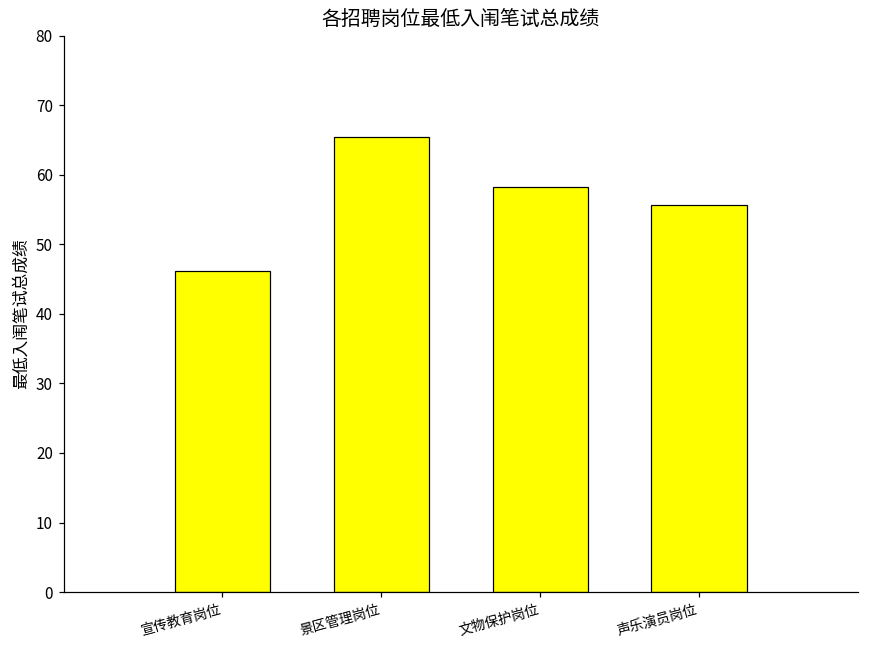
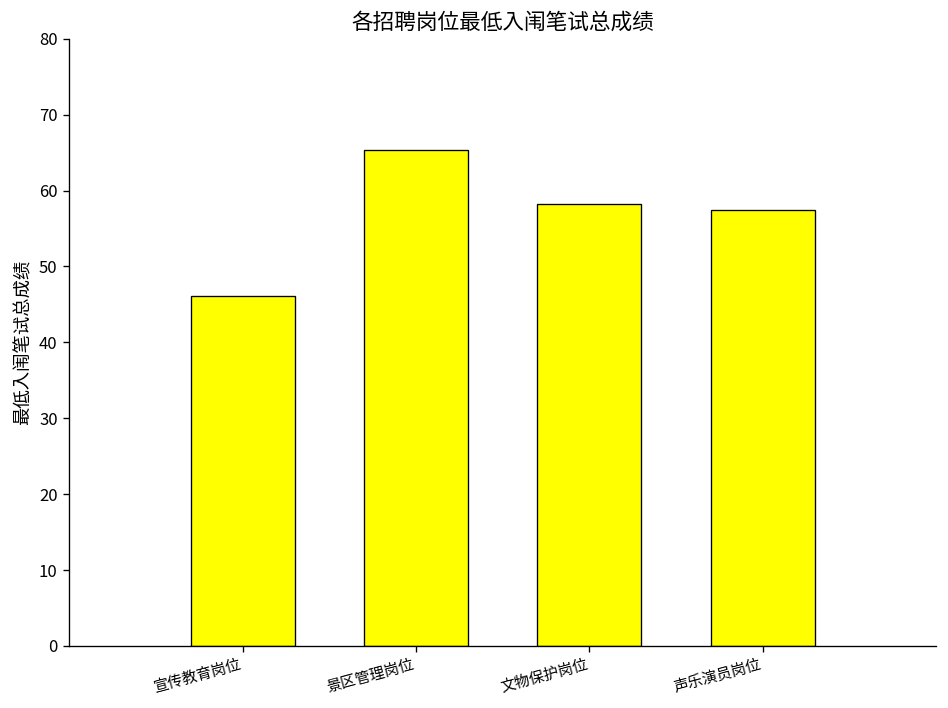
  {
    "宣传教育岗位": 46,
    "景区管理岗位": 65,
    "文物保护岗位": 58,
-   "声乐演员岗位": 56
+   "声乐演员岗位": 57
  }
